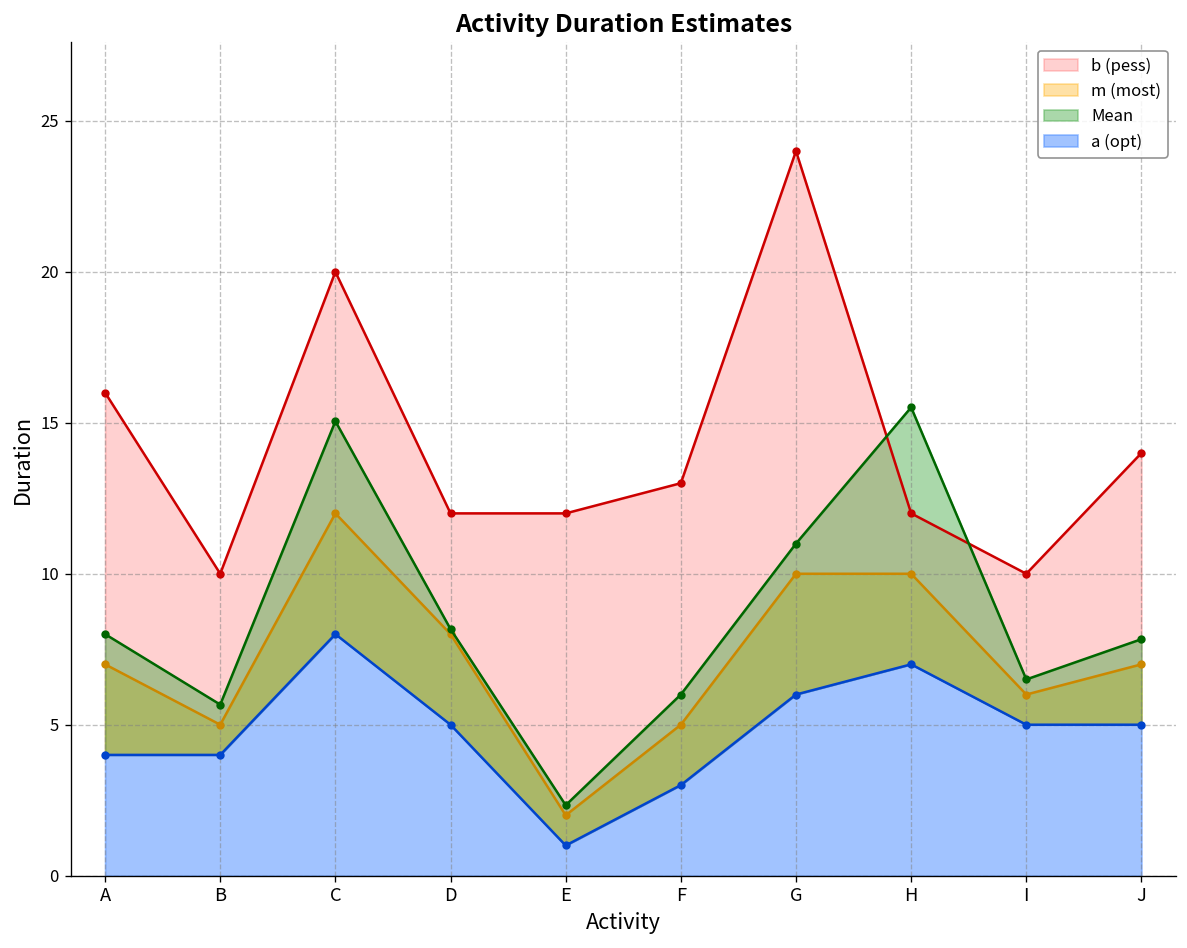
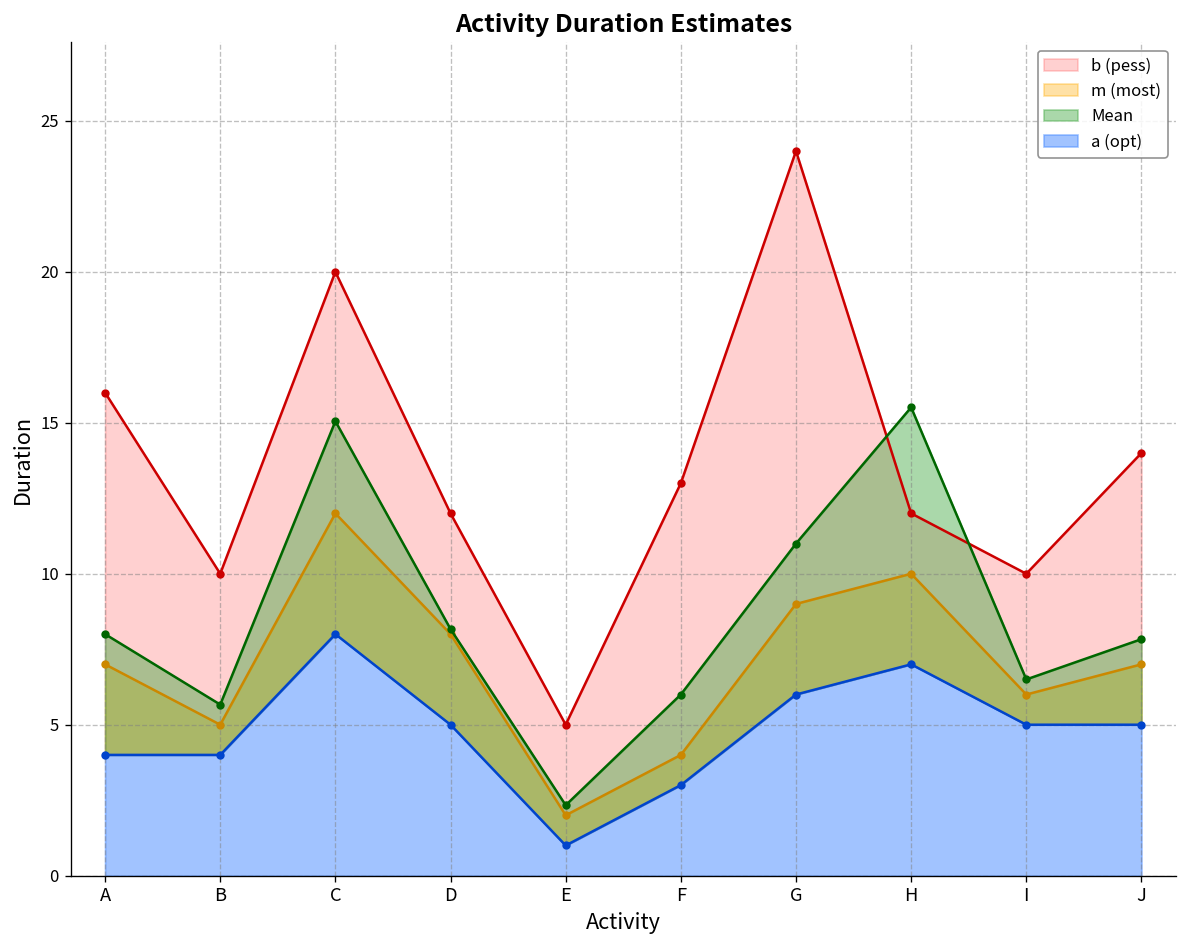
  {
    "b (pess)": {
      "A": 16,
      "B": 10,
      "C": 20,
      "D": 12,
-     "E": 12,
+     "E": 5,
      "F": 13,
      "G": 24,
      "H": 12,
      "I": 10,
      "J": 14
    },
    "m (most)": {
      "A": 7,
      "B": 5,
      "C": 12,
      "D": 8,
      "E": 2,
-     "F": 5,
-     "G": 10,
+     "F": 4,
+     "G": 9,
      "H": 10,
      "I": 6,
      "J": 7
    },
    "Mean": {
      "A": 8,
      "B": 5.7,
      "C": 15,
      "D": 8.2,
      "E": 2.3,
      "F": 6,
      "G": 11,
      "H": 15.5,
      "I": 6.5,
      "J": 7.8
    },
    "a (opt)": {
      "A": 4,
      "B": 4,
      "C": 8,
      "D": 5,
      "E": 1,
      "F": 3,
      "G": 6,
      "H": 7,
      "I": 5,
      "J": 5
    }
  }
